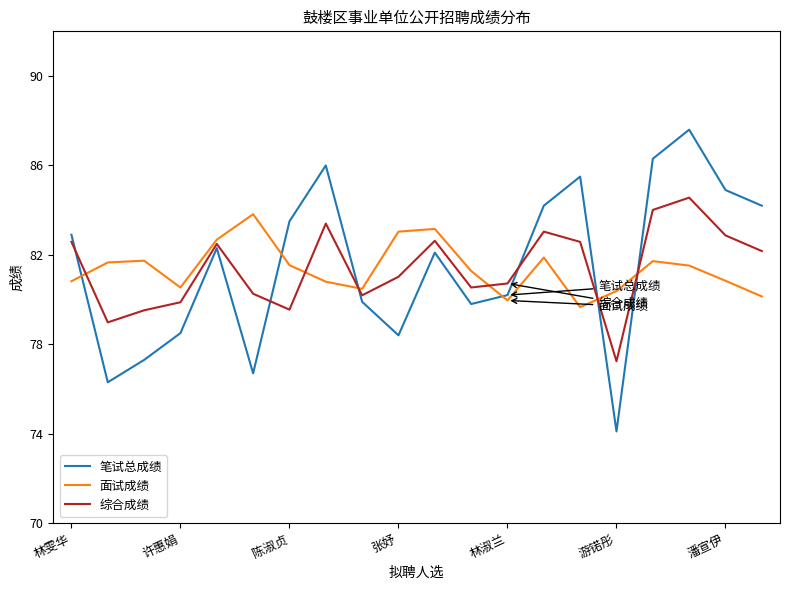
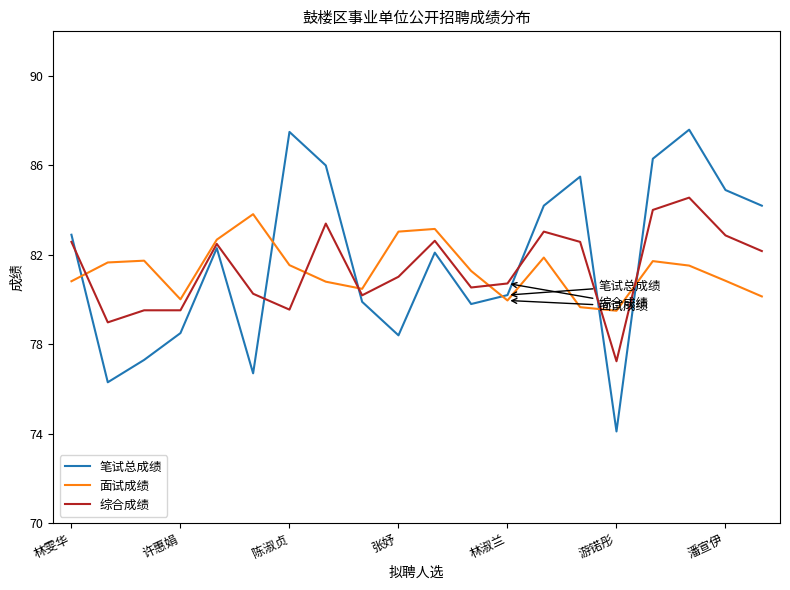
  {
    "笔试总成绩": {
      "林雯华": 82.9,
      "许惠娟": 78.5,
-     "陈淑贞": 83.5,
+     "陈淑贞": 87.5,
      "张妤": 78.4,
      "林淑兰": 80.2,
      "游锘彤": 74.1,
      "潘宣伊": 84.9
    },
    "面试成绩": {
      "林雯华": 80.8,
-     "许惠娟": 80.5,
+     "许惠娟": 80.0,
      "陈淑贞": 81.5,
      "张妤": 83.0,
      "林淑兰": 80.0,
-     "游锘彤": 80.4,
+     "游锘彤": 79.5,
      "潘宣伊": 80.8
    },
    "综合成绩": {
      "林雯华": 82.6,
-     "许惠娟": 79.9,
+     "许惠娟": 79.5,
      "陈淑贞": 79.6,
      "张妤": 81.0,
      "林淑兰": 80.7,
      "游锘彤": 77.2,
      "潘宣伊": 82.9
    }
  }
